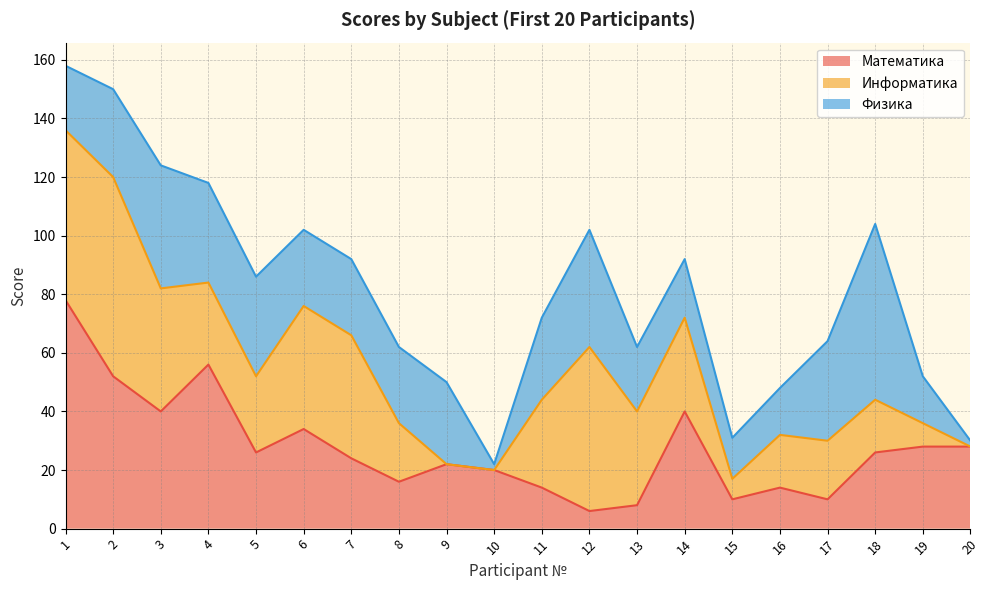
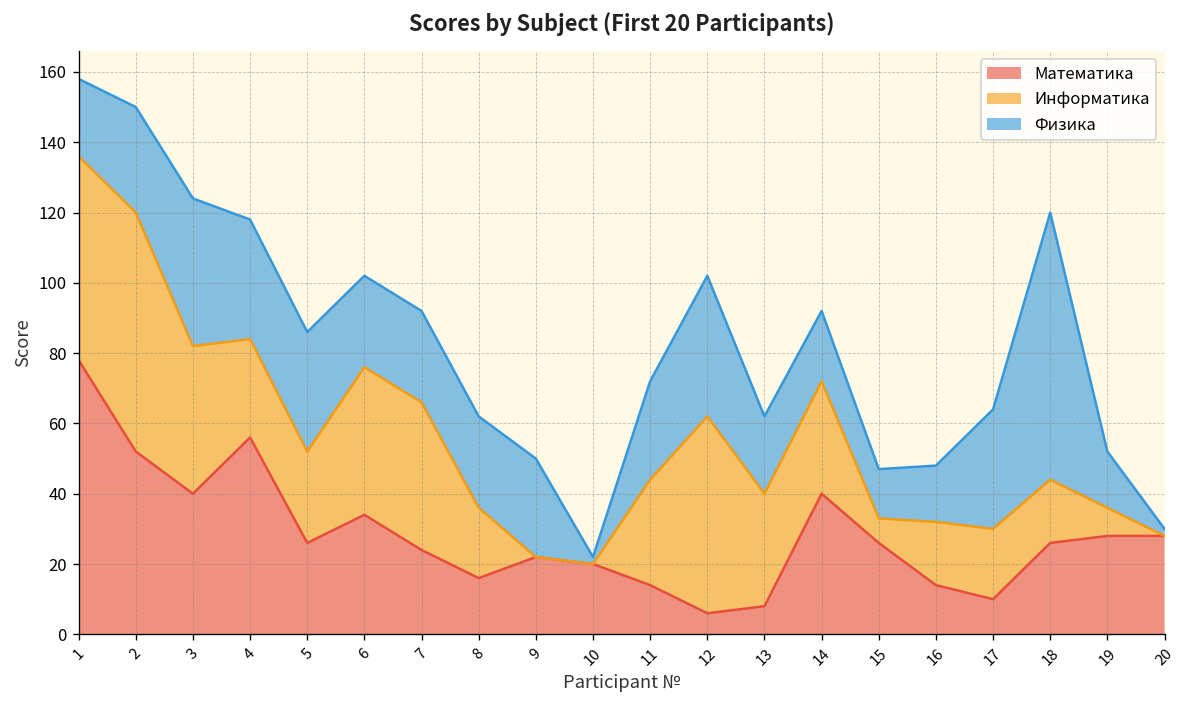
  {
    "Математика": {
      "1": 78,
      "2": 52,
      "3": 40,
      "4": 56,
      "5": 26,
      "6": 34,
      "7": 24,
      "8": 16,
      "11": 14,
      "12": 6,
      "13": 8,
      "14": 40,
-     "15": 10,
+     "15": 26,
      "16": 14,
      "17": 10,
      "18": 26,
      "19": 28
    },
    "Информатика": {
      "1": 58,
      "2": 68,
      "3": 42,
      "4": 28,
      "5": 26,
      "6": 42,
      "7": 42,
      "8": 20,
      "11": 30,
      "12": 56,
      "13": 32,
      "14": 32,
      "15": 7,
      "16": 18,
      "17": 20,
      "18": 18,
      "19": 8
    },
    "Физика": {
      "1": 22,
      "2": 30,
      "3": 42,
      "4": 34,
      "5": 34,
      "6": 26,
      "7": 26,
      "8": 26,
      "9": 28,
      "10": 2,
      "11": 28,
      "12": 40,
      "13": 22,
      "14": 20,
      "15": 14,
      "16": 16,
      "17": 34,
-     "18": 60,
+     "18": 76,
      "19": 16,
      "20": 2
    }
  }
